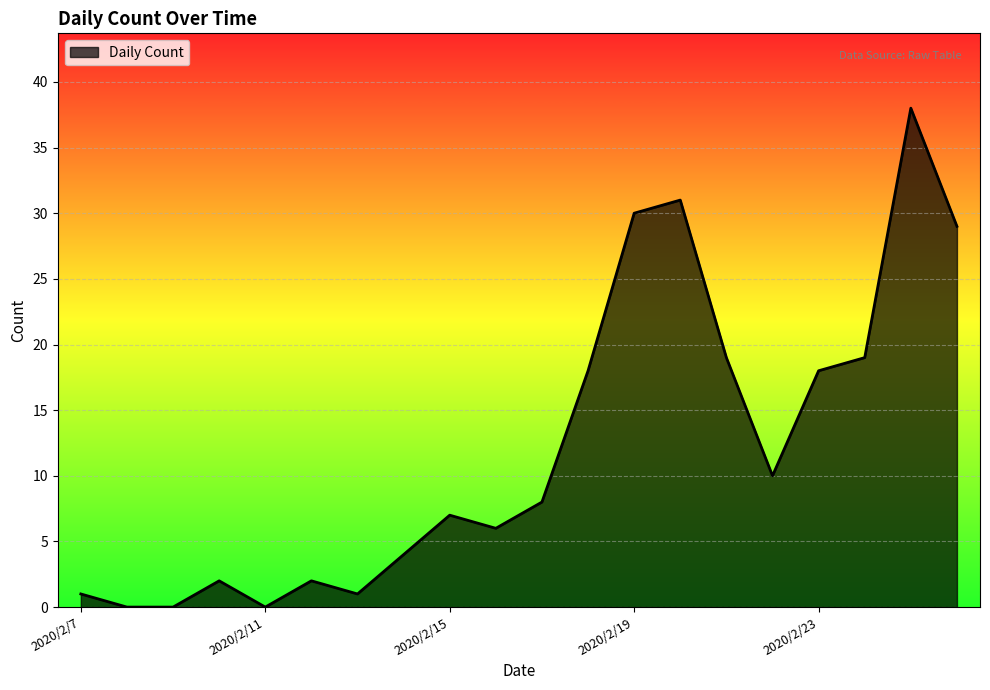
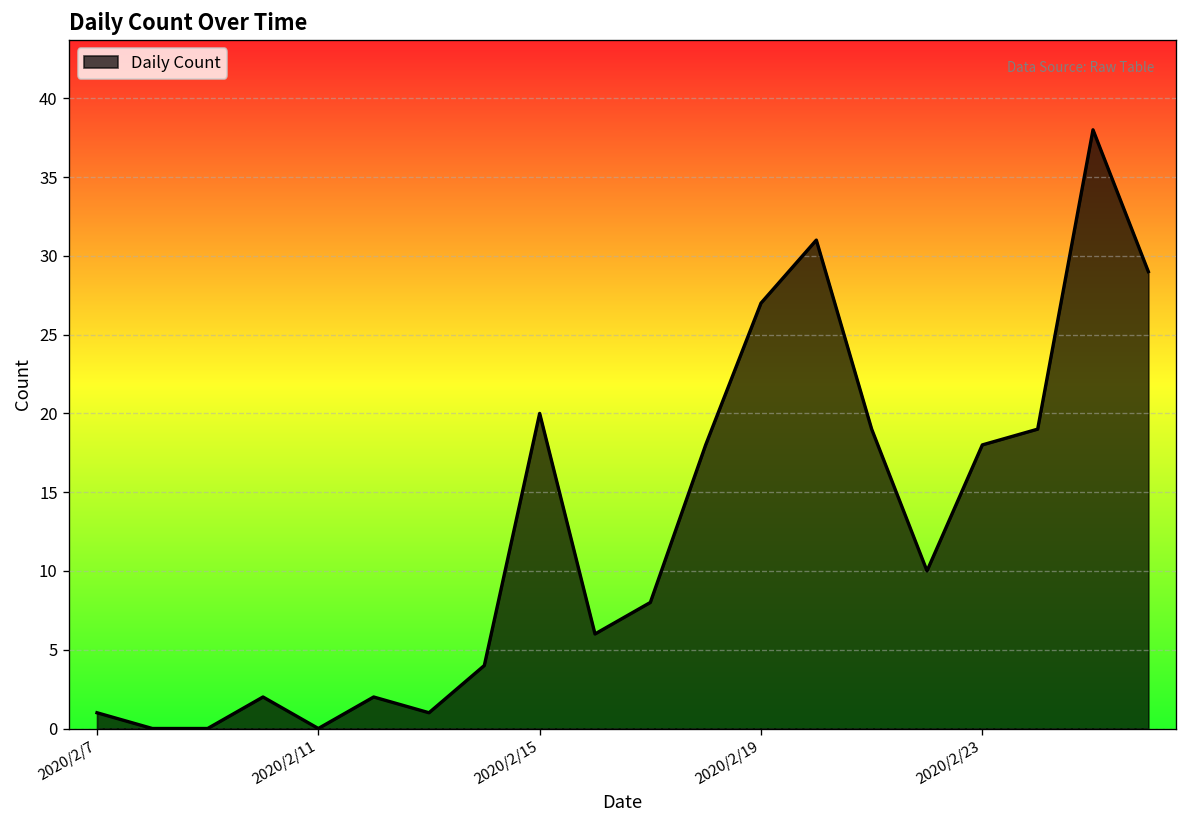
  {
    "2020/2/7": 1,
    "2020/2/11": 0,
-   "2020/2/15": 7,
-   "2020/2/19": 30,
+   "2020/2/15": 20,
+   "2020/2/19": 27,
    "2020/2/23": 18
  }
